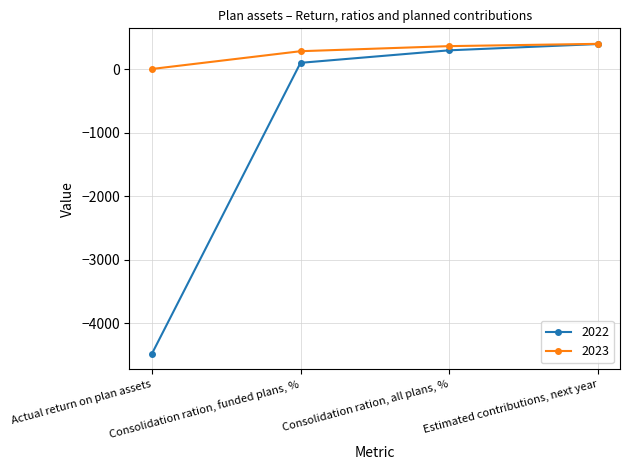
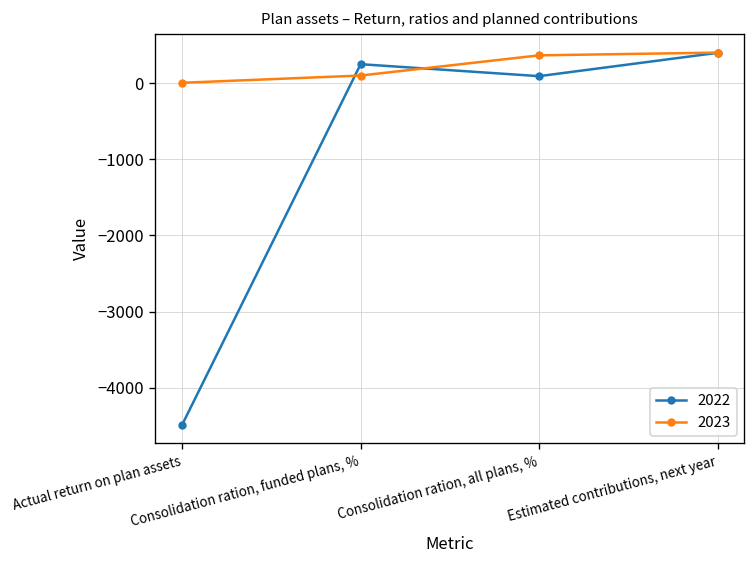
  {
    "2022": {
      "Actual return on plan assets": -4500,
-     "Consolidation ration, funded plans, %": 100,
-     "Consolidation ration, all plans, %": 300
+     "Consolidation ration, funded plans, %": 200,
+     "Consolidation ration, all plans, %": 100
    },
    "2023": {
      "Actual return on plan assets": 0,
-     "Consolidation ration, funded plans, %": 300,
+     "Consolidation ration, funded plans, %": 100,
      "Consolidation ration, all plans, %": 400
    }
  }
